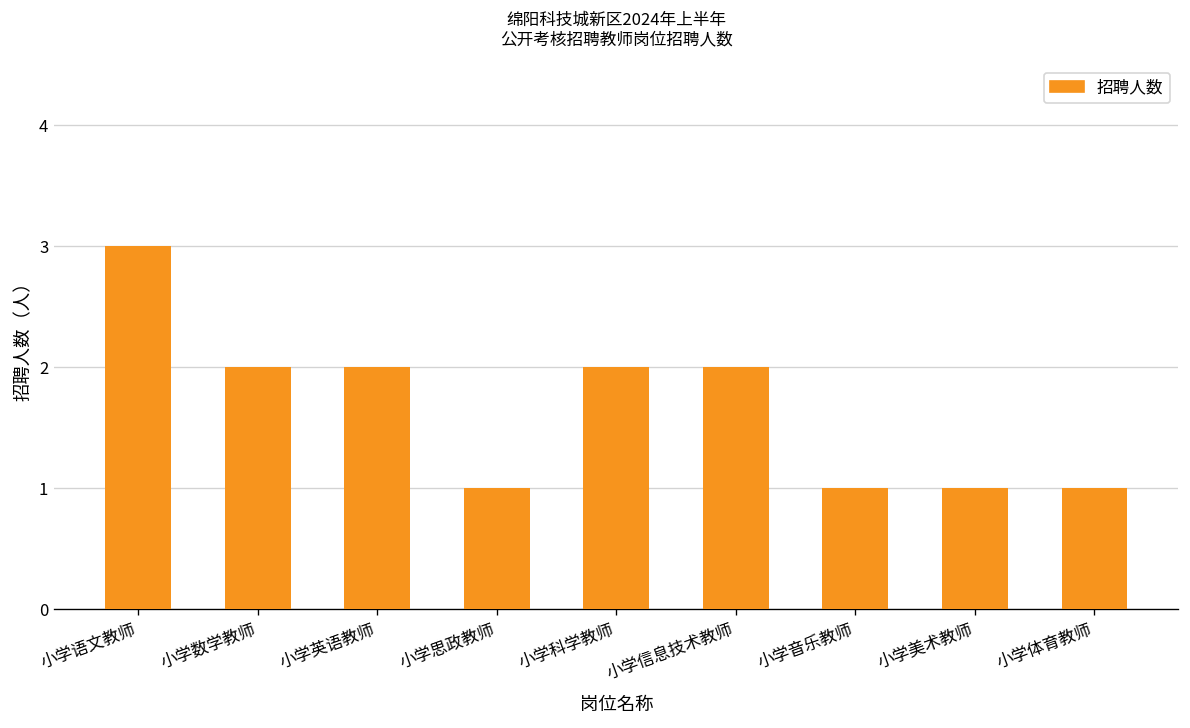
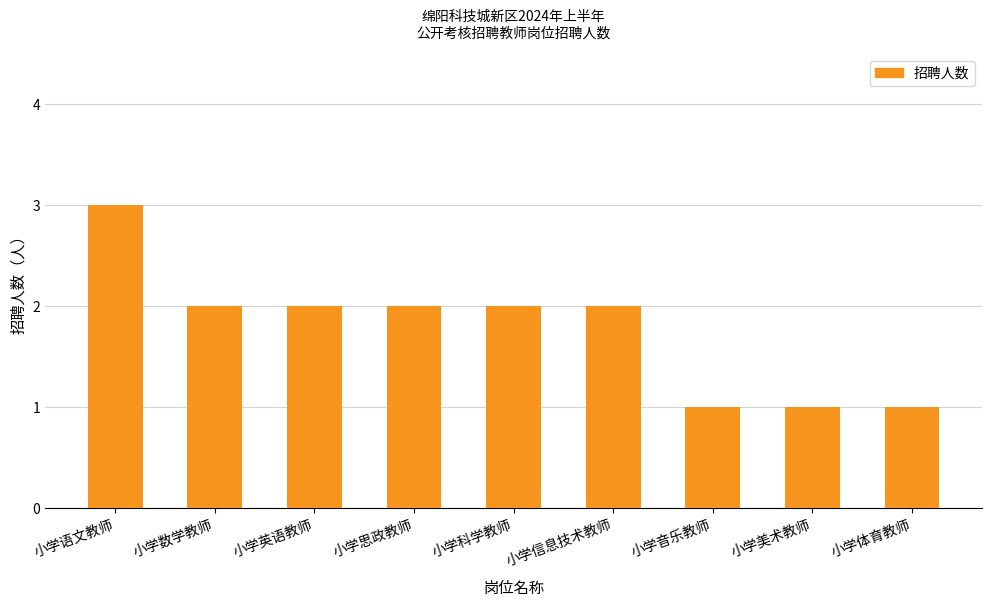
  {
    "小学语文教师": 3,
    "小学数学教师": 2,
    "小学英语教师": 2,
-   "小学思政教师": 1,
+   "小学思政教师": 2,
    "小学科学教师": 2,
    "小学信息技术教师": 2,
    "小学音乐教师": 1,
    "小学美术教师": 1,
    "小学体育教师": 1
  }
